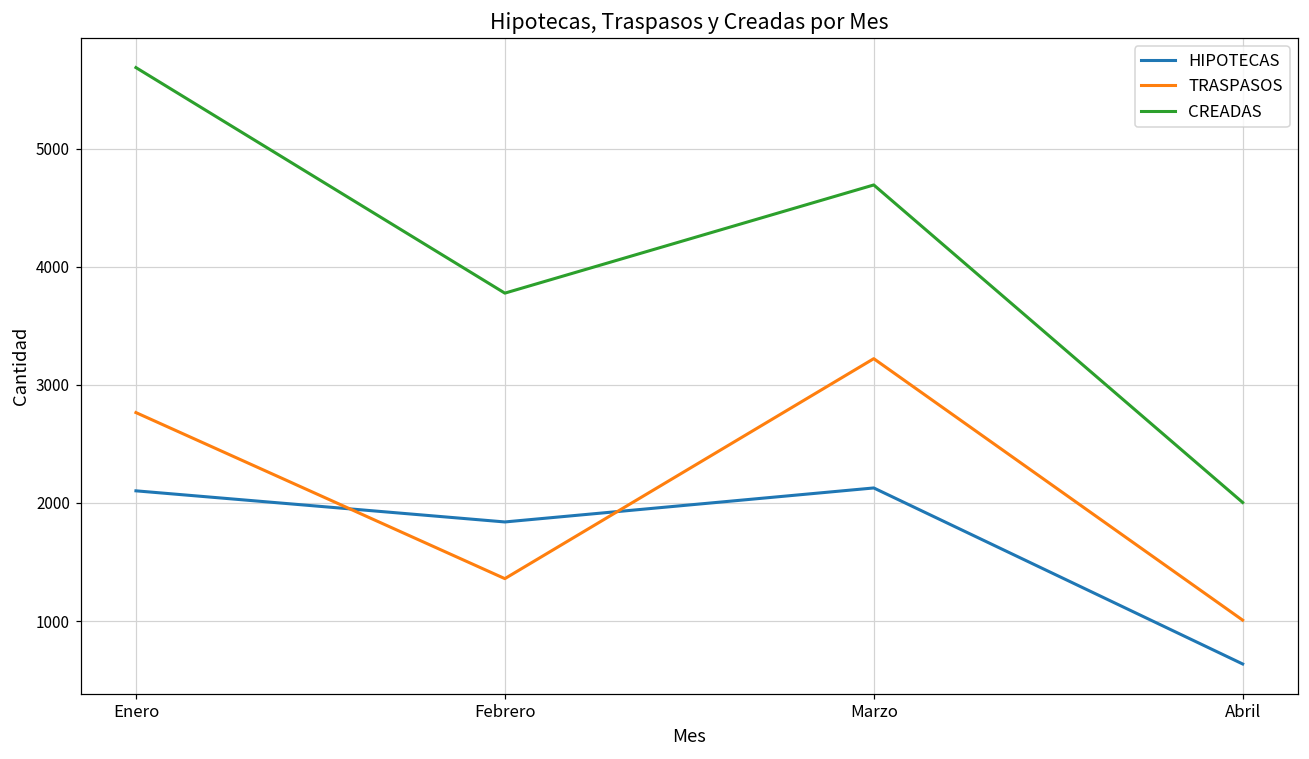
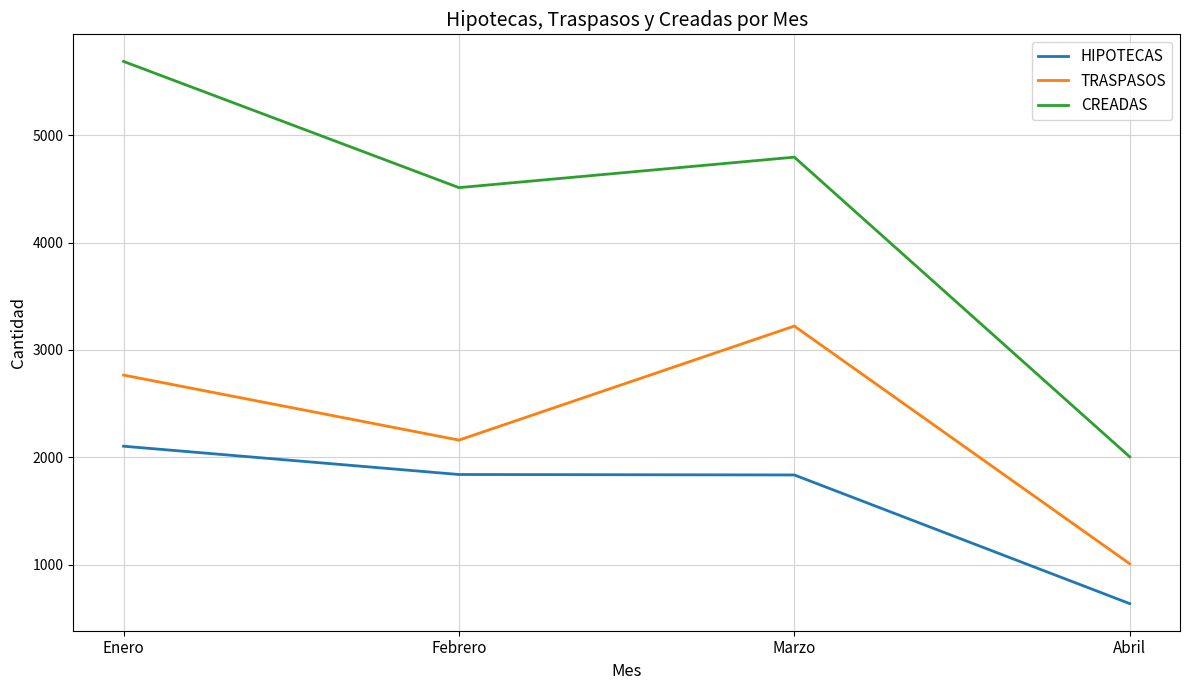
  {
    "HIPOTECAS": {
      "Enero": 2100,
      "Febrero": 1840,
-     "Marzo": 2130,
+     "Marzo": 1840,
      "Abril": 640
    },
    "TRASPASOS": {
      "Enero": 2770,
-     "Febrero": 1360,
+     "Febrero": 2160,
      "Marzo": 3220,
      "Abril": 1010
    },
    "CREADAS": {
      "Enero": 5690,
-     "Febrero": 3780,
-     "Marzo": 4690,
+     "Febrero": 4510,
+     "Marzo": 4800,
      "Abril": 2000
    }
  }
